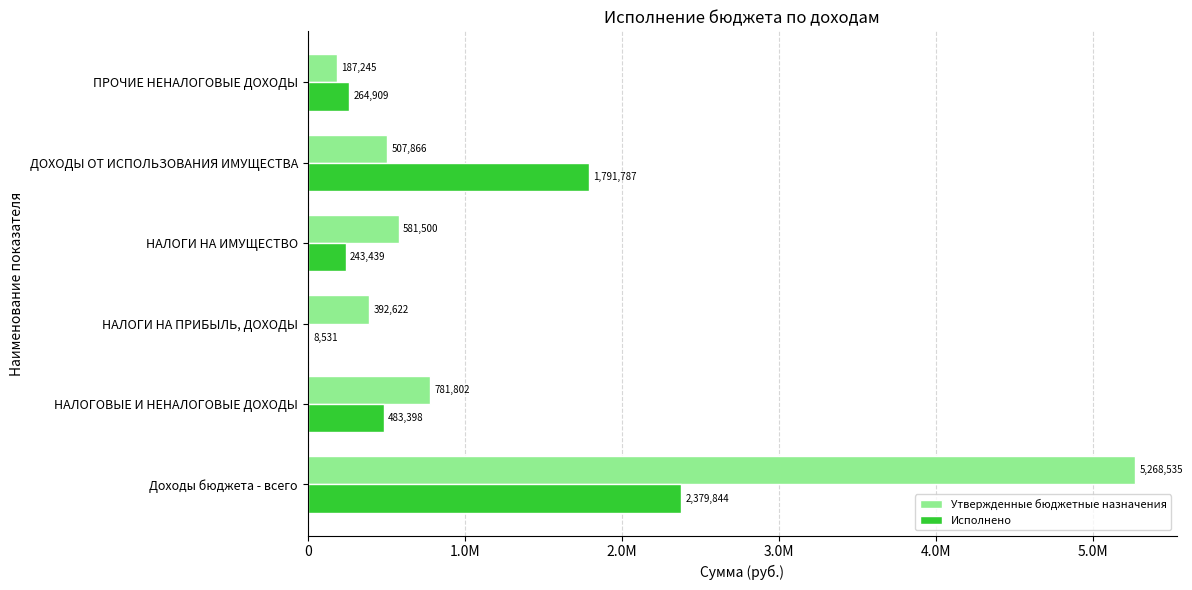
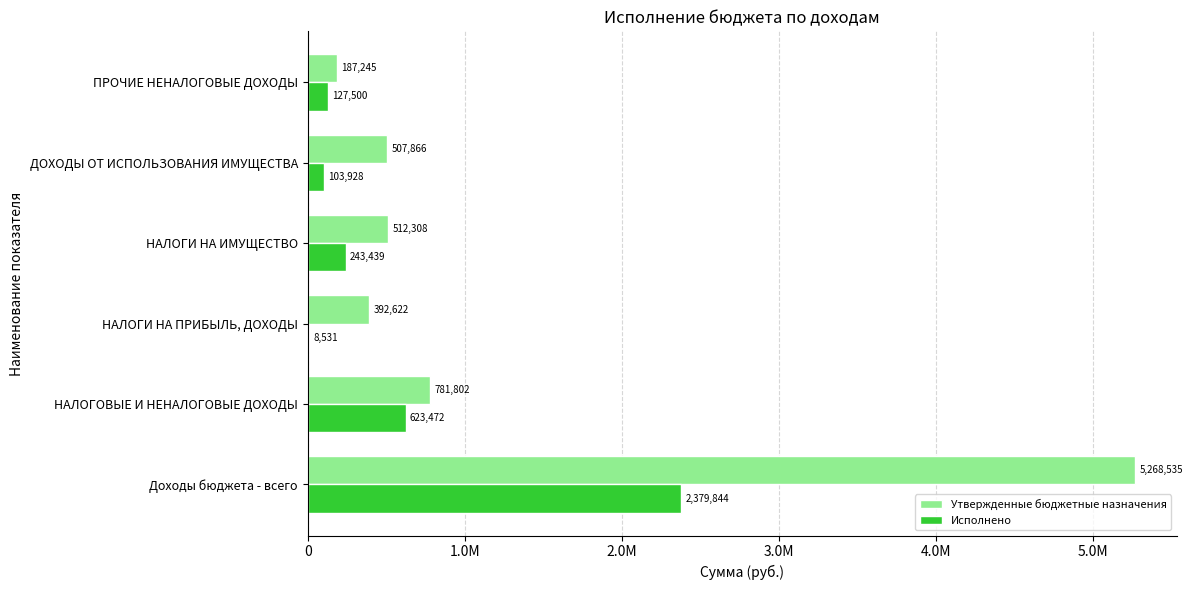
  {
    "Утвержденные бюджетные назначения": {
      "ПРОЧИЕ НЕНАЛОГОВЫЕ ДОХОДЫ": "187,245",
      "ДОХОДЫ ОТ ИСПОЛЬЗОВАНИЯ ИМУЩЕСТВА": "507,866",
-     "НАЛОГИ НА ИМУЩЕСТВО": "581,500",
+     "НАЛОГИ НА ИМУЩЕСТВО": "512,308",
      "НАЛОГИ НА ПРИБЫЛЬ, ДОХОДЫ": "392,622",
      "НАЛОГОВЫЕ И НЕНАЛОГОВЫЕ ДОХОДЫ": "781,802",
      "Доходы бюджета - всего": "5,268,535"
    },
    "Исполнено": {
-     "ПРОЧИЕ НЕНАЛОГОВЫЕ ДОХОДЫ": "264,909",
-     "ДОХОДЫ ОТ ИСПОЛЬЗОВАНИЯ ИМУЩЕСТВА": "1,791,787",
+     "ПРОЧИЕ НЕНАЛОГОВЫЕ ДОХОДЫ": "127,500",
+     "ДОХОДЫ ОТ ИСПОЛЬЗОВАНИЯ ИМУЩЕСТВА": "103,928",
      "НАЛОГИ НА ИМУЩЕСТВО": "243,439",
      "НАЛОГИ НА ПРИБЫЛЬ, ДОХОДЫ": "8,531",
-     "НАЛОГОВЫЕ И НЕНАЛОГОВЫЕ ДОХОДЫ": "483,398",
+     "НАЛОГОВЫЕ И НЕНАЛОГОВЫЕ ДОХОДЫ": "623,472",
      "Доходы бюджета - всего": "2,379,844"
    }
  }
